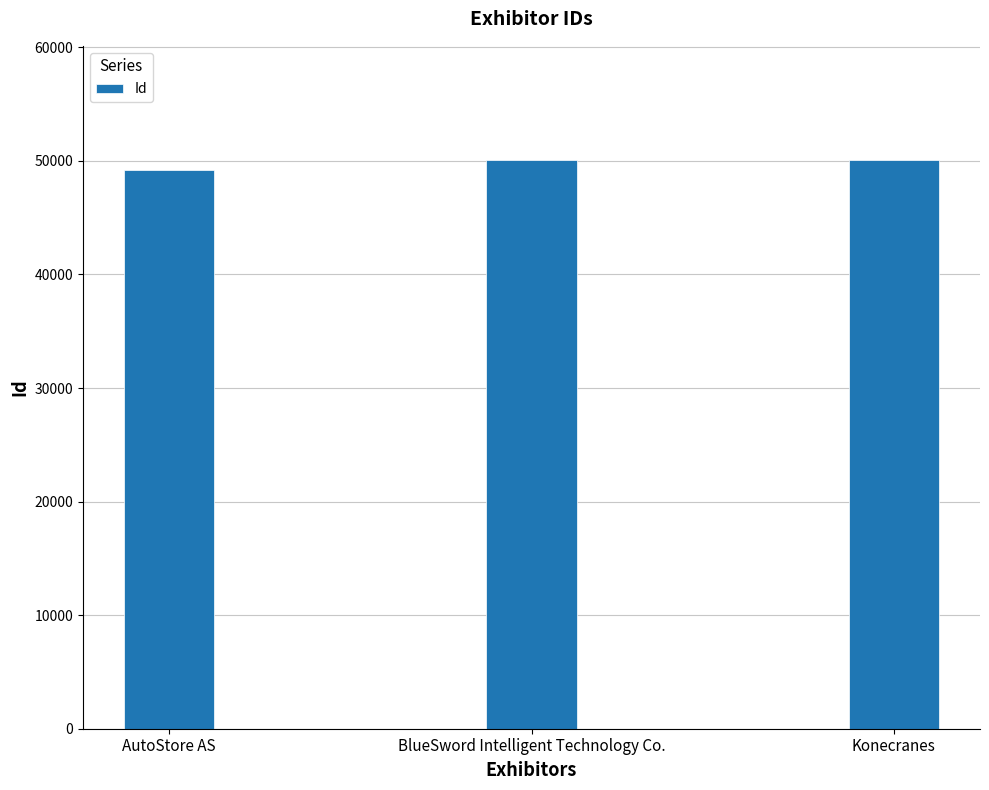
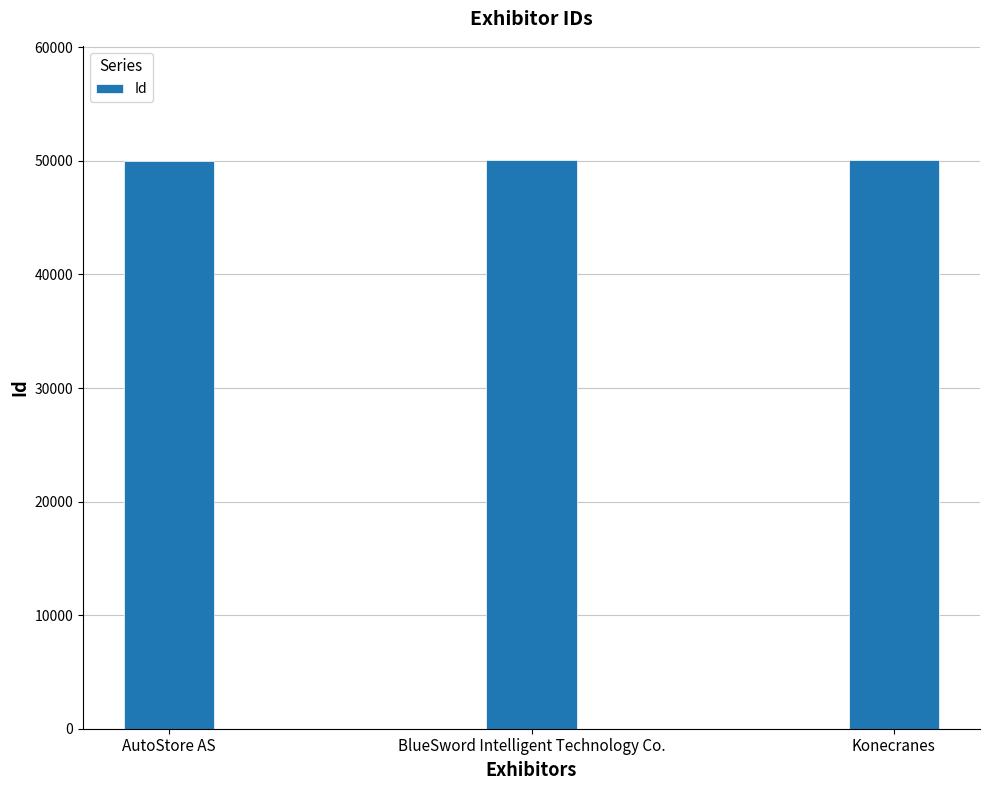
  {
-   "AutoStore AS": 49200,
+   "AutoStore AS": 50000,
    "BlueSword Intelligent Technology Co.": 50100,
    "Konecranes": 50100
  }
